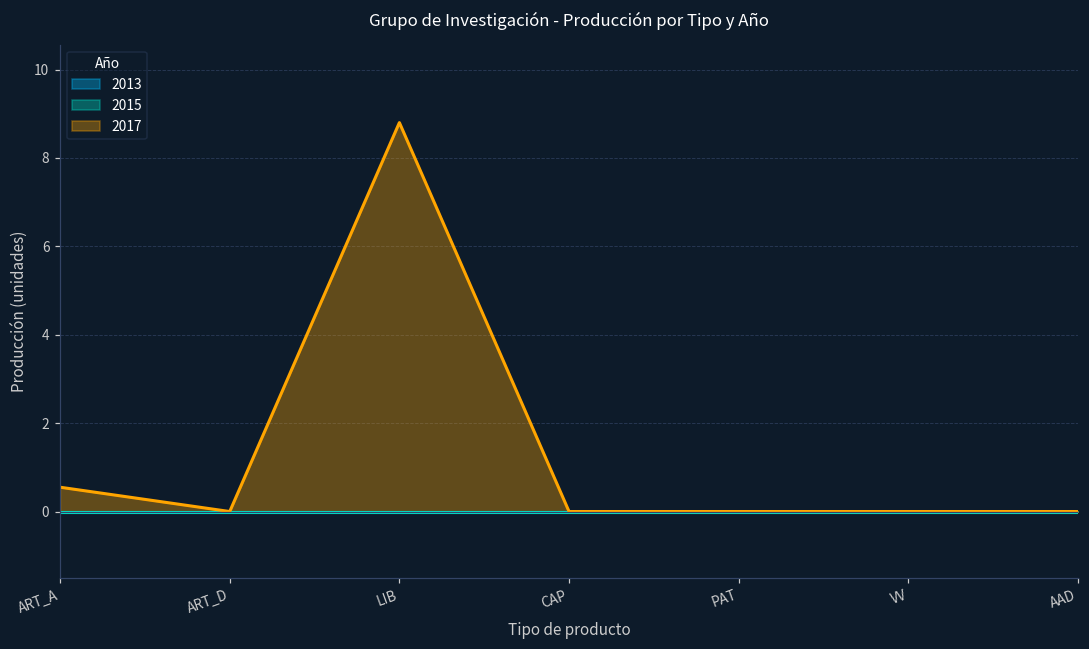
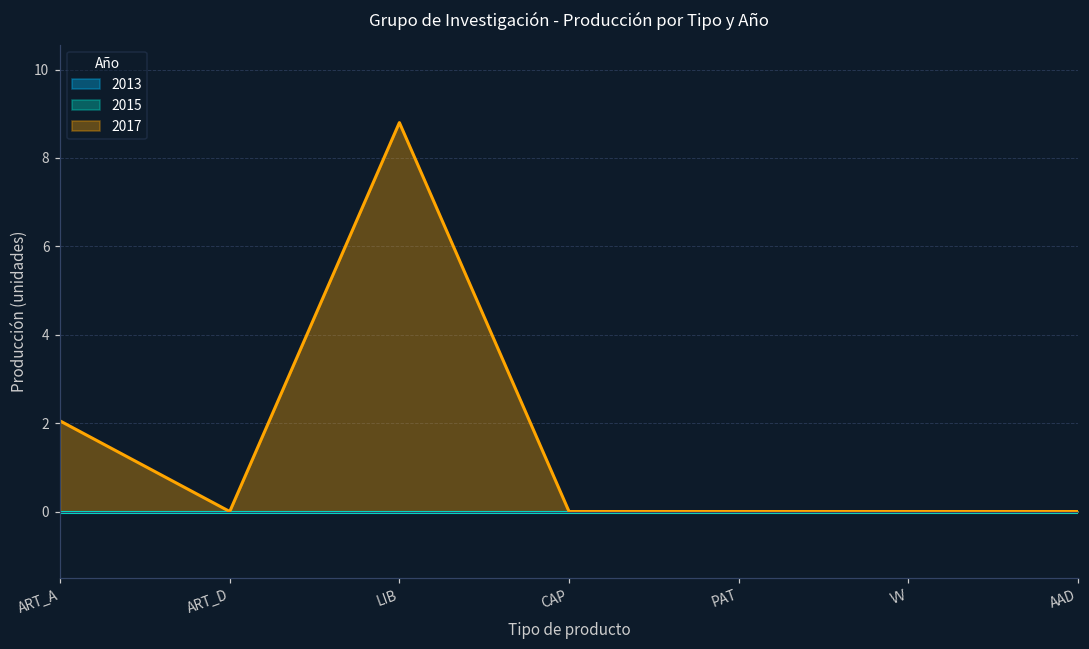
  {
    "2015": {
      "ART_A": 0.0,
      "LIB": 0.0
    },
    "2017": {
-     "ART_A": 0.6,
+     "ART_A": 2.1,
      "LIB": 8.8
    }
  }
